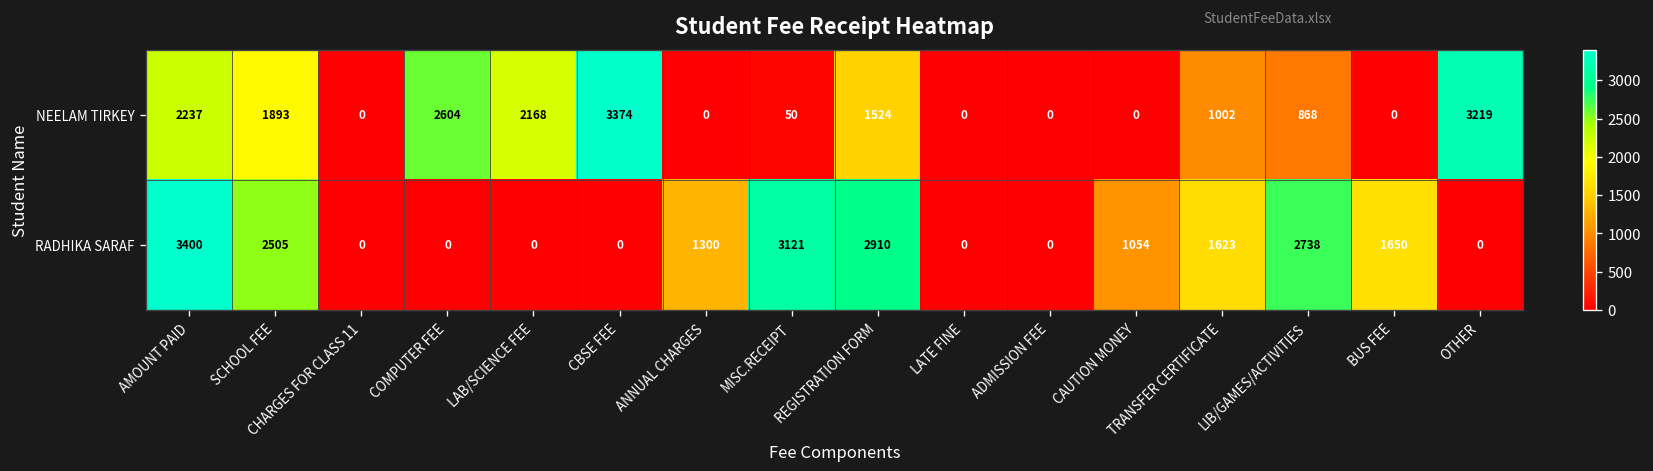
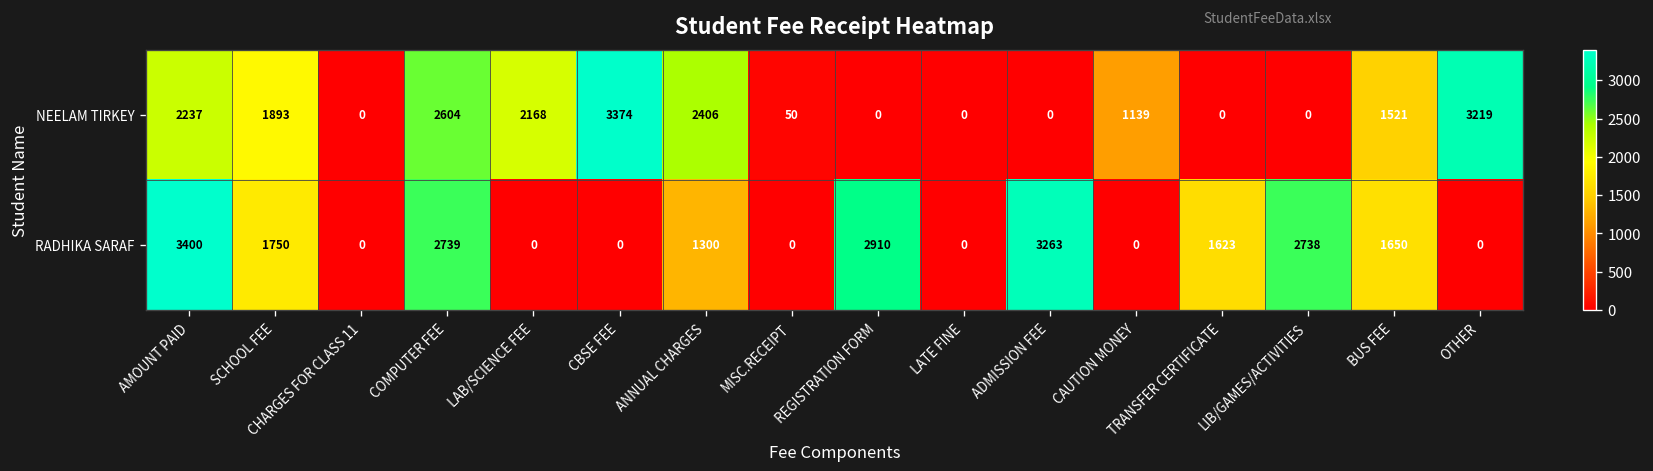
  {
    "NEELAM TIRKEY": {
      "AMOUNT PAID": 2237,
      "SCHOOL FEE": 1893,
      "CHARGES FOR CLASS 11": 0,
      "COMPUTER FEE": 2604,
      "LAB/SCIENCE FEE": 2168,
      "CBSE FEE": 3374,
-     "ANNUAL CHARGES": 0,
+     "ANNUAL CHARGES": 2406,
      "MISC.RECEIPT": 50,
-     "REGISTRATION FORM": 1524,
+     "REGISTRATION FORM": 0,
      "LATE FINE": 0,
      "ADMISSION FEE": 0,
-     "CAUTION MONEY": 0,
-     "TRANSFER CERTIFICATE": 1002,
-     "LIB/GAMES/ACTIVITIES": 868,
-     "BUS FEE": 0,
+     "CAUTION MONEY": 1139,
+     "TRANSFER CERTIFICATE": 0,
+     "LIB/GAMES/ACTIVITIES": 0,
+     "BUS FEE": 1521,
      "OTHER": 3219
    },
    "RADHIKA SARAF": {
      "AMOUNT PAID": 3400,
-     "SCHOOL FEE": 2505,
+     "SCHOOL FEE": 1750,
      "CHARGES FOR CLASS 11": 0,
-     "COMPUTER FEE": 0,
+     "COMPUTER FEE": 2739,
      "LAB/SCIENCE FEE": 0,
      "CBSE FEE": 0,
      "ANNUAL CHARGES": 1300,
-     "MISC.RECEIPT": 3121,
+     "MISC.RECEIPT": 0,
      "REGISTRATION FORM": 2910,
      "LATE FINE": 0,
-     "ADMISSION FEE": 0,
-     "CAUTION MONEY": 1054,
+     "ADMISSION FEE": 3263,
+     "CAUTION MONEY": 0,
      "TRANSFER CERTIFICATE": 1623,
      "LIB/GAMES/ACTIVITIES": 2738,
      "BUS FEE": 1650,
      "OTHER": 0
    }
  }
